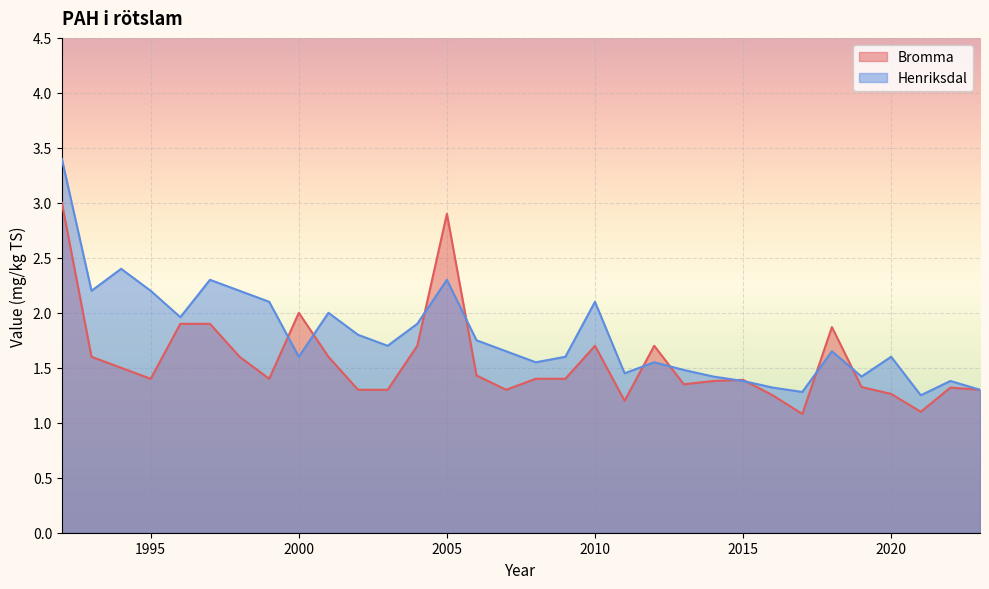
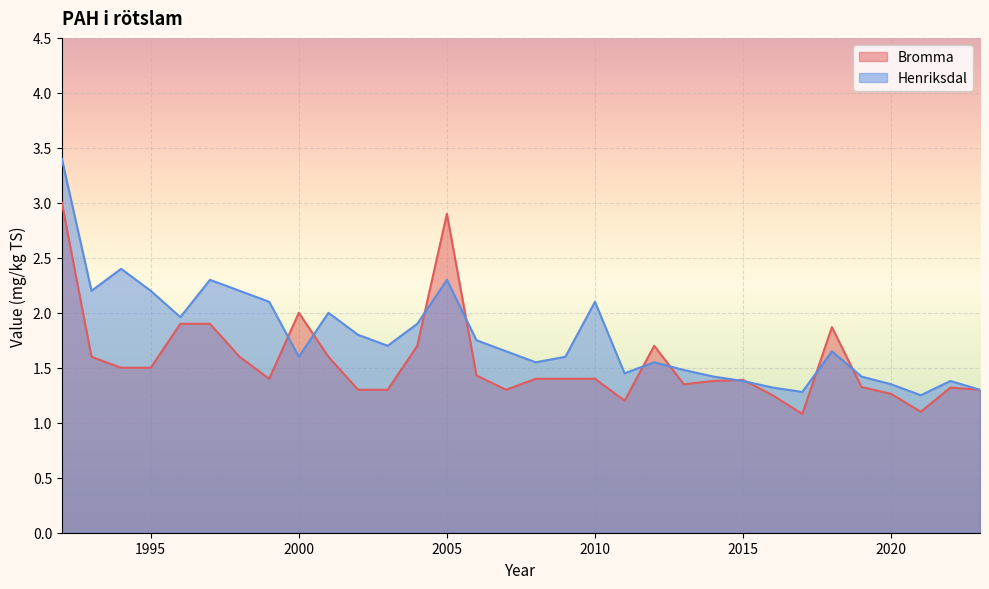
  {
    "Bromma": {
-     "1995": 1.4,
+     "1995": 1.5,
      "2000": 2.0,
      "2005": 2.9,
-     "2010": 1.7,
+     "2010": 1.4,
      "2020": 1.26
    },
    "Henriksdal": {
      "1995": 2.20,
      "2000": 1.60,
      "2005": 2.30,
      "2010": 2.10,
-     "2020": 1.60
+     "2020": 1.35
    }
  }
